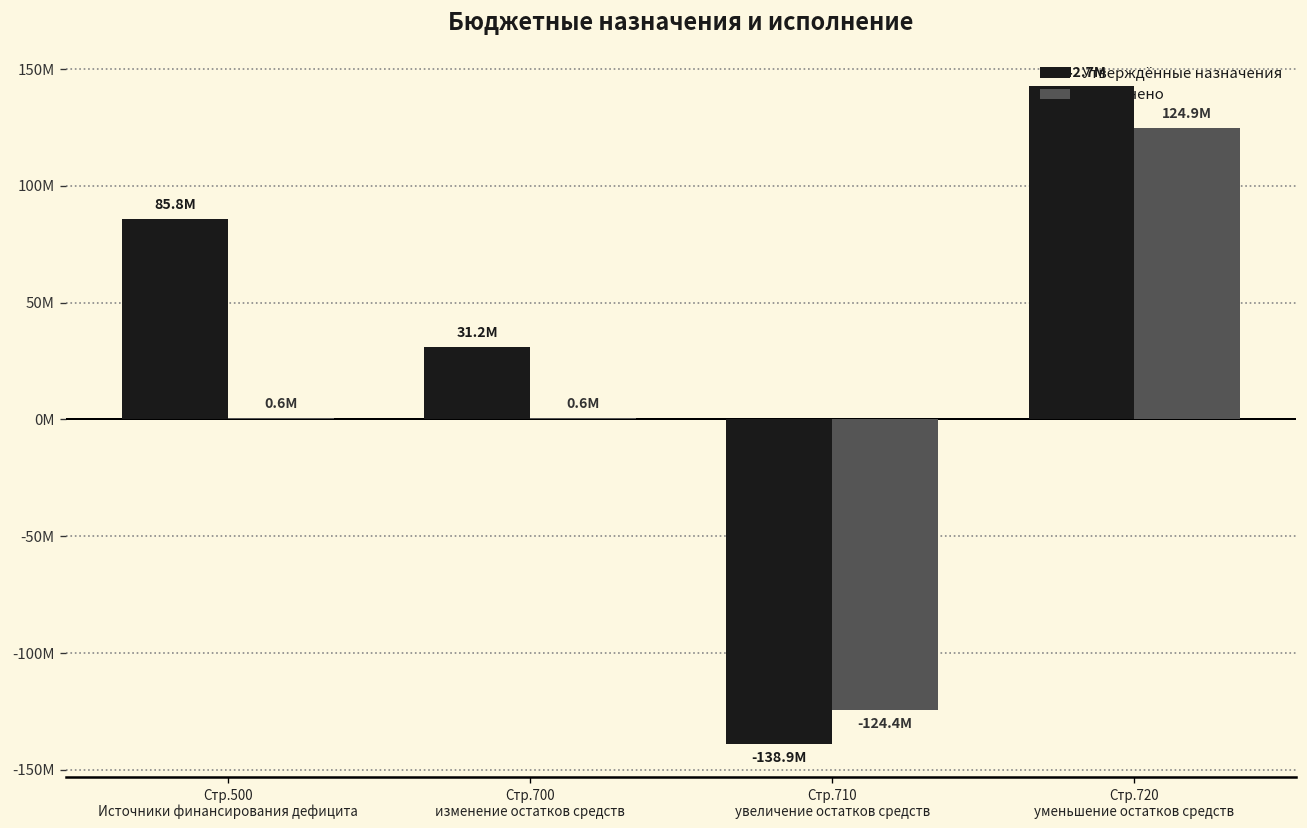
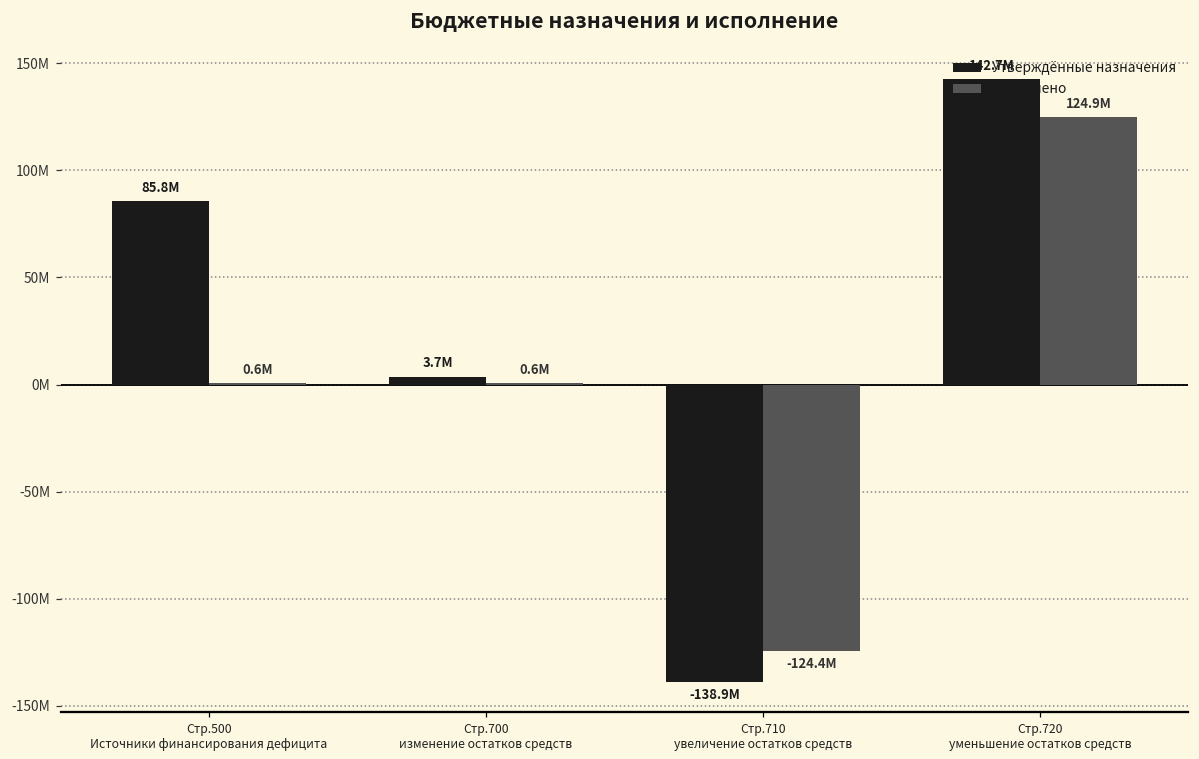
  {
    "Утверждённые назначения": {
      "Стр.500 Источники финансирования дефицита": "85.8M",
-     "Стр.700 изменение остатков средств": "31.2M",
+     "Стр.700 изменение остатков средств": "3.7M",
      "Стр.710 увеличение остатков средств": "-138.9M",
      "Стр.720 уменьшение остатков средств": "142.7M"
    }
  }
